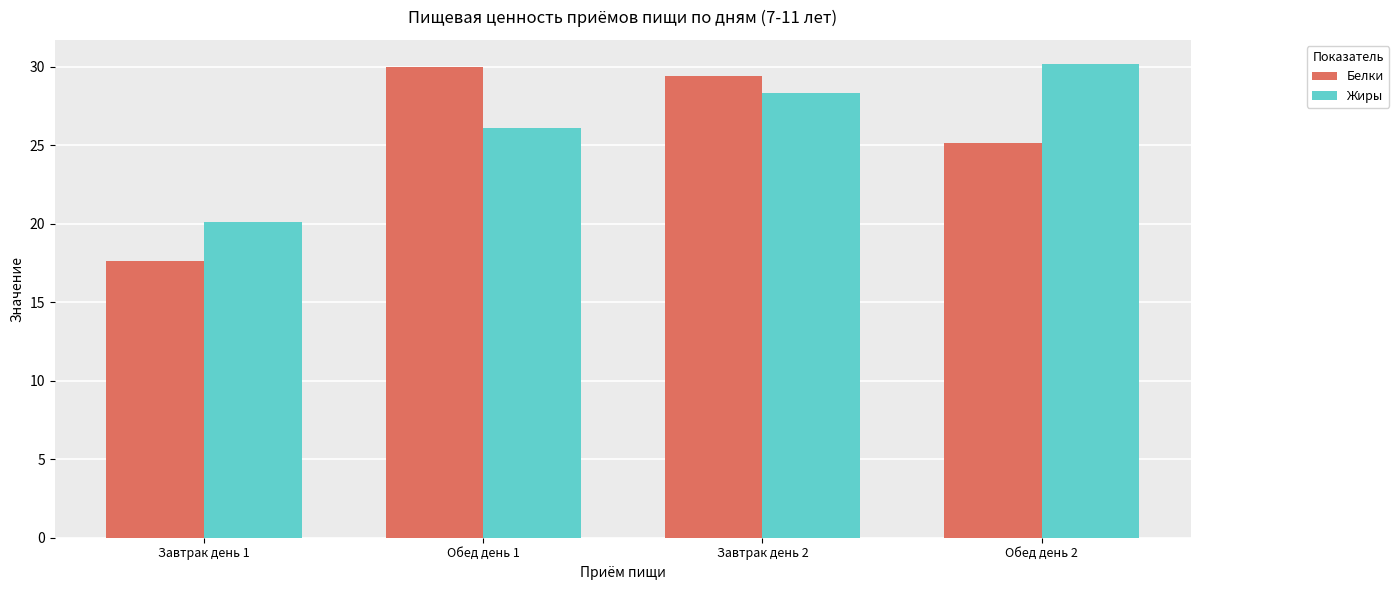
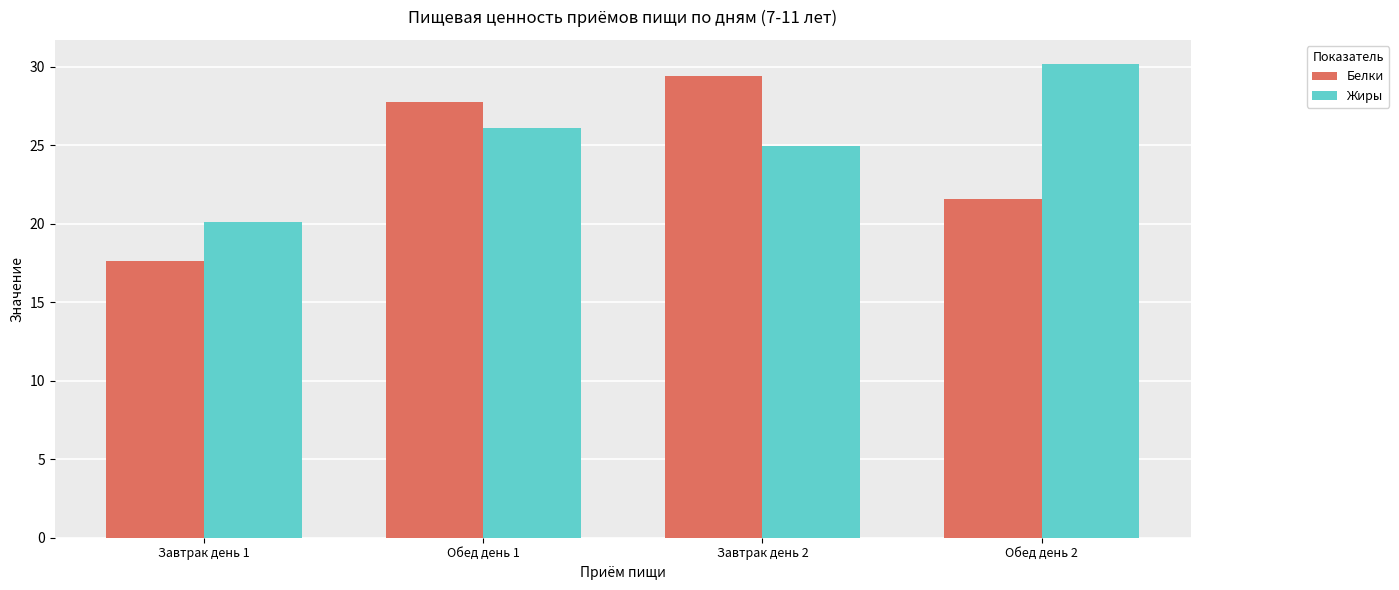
  {
    "Белки": {
      "Завтрак день 1": 17.6,
-     "Обед день 1": 30.0,
+     "Обед день 1": 27.8,
      "Завтрак день 2": 29.4,
-     "Обед день 2": 25.1
+     "Обед день 2": 21.6
    },
    "Жиры": {
      "Завтрак день 1": 20.1,
      "Обед день 1": 26.1,
-     "Завтрак день 2": 28.3,
+     "Завтрак день 2": 25.0,
      "Обед день 2": 30.2
    }
  }
